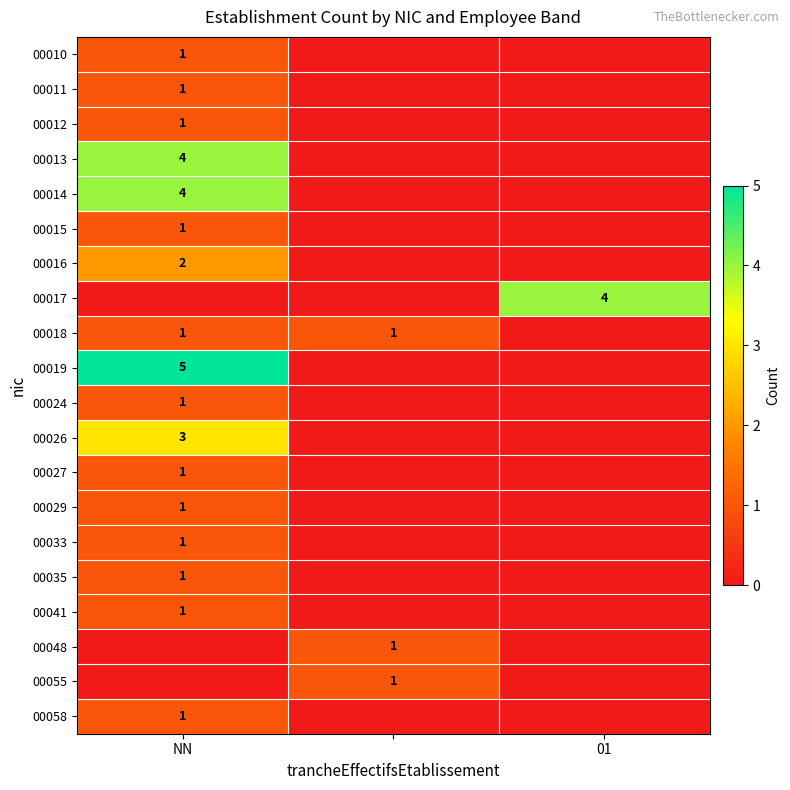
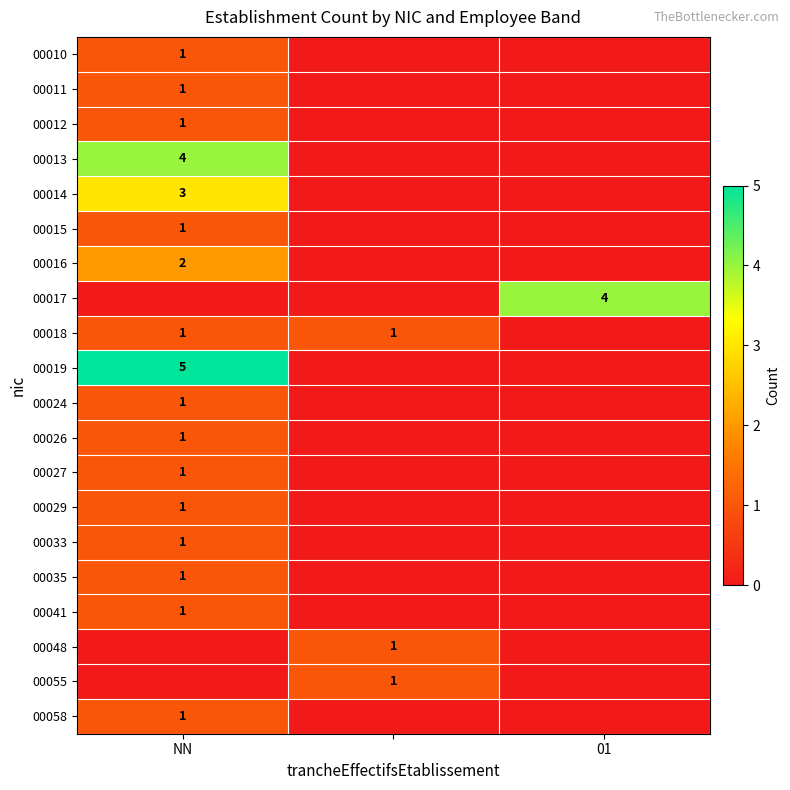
  {
    "00010": {
      "NN": 1
    },
    "00011": {
      "NN": 1
    },
    "00012": {
      "NN": 1
    },
    "00013": {
      "NN": 4
    },
    "00014": {
-     "NN": 4
+     "NN": 3
    },
    "00015": {
      "NN": 1
    },
    "00016": {
      "NN": 2
    },
    "00017": {
      "01": 4
    },
    "00018": {
      "NN": 1
    },
    "00019": {
      "NN": 5
    },
    "00024": {
      "NN": 1
    },
    "00026": {
-     "NN": 3
+     "NN": 1
    },
    "00027": {
      "NN": 1
    },
    "00029": {
      "NN": 1
    },
    "00033": {
      "NN": 1
    },
    "00035": {
      "NN": 1
    },
    "00041": {
      "NN": 1
    },
    "00058": {
      "NN": 1
    }
  }
